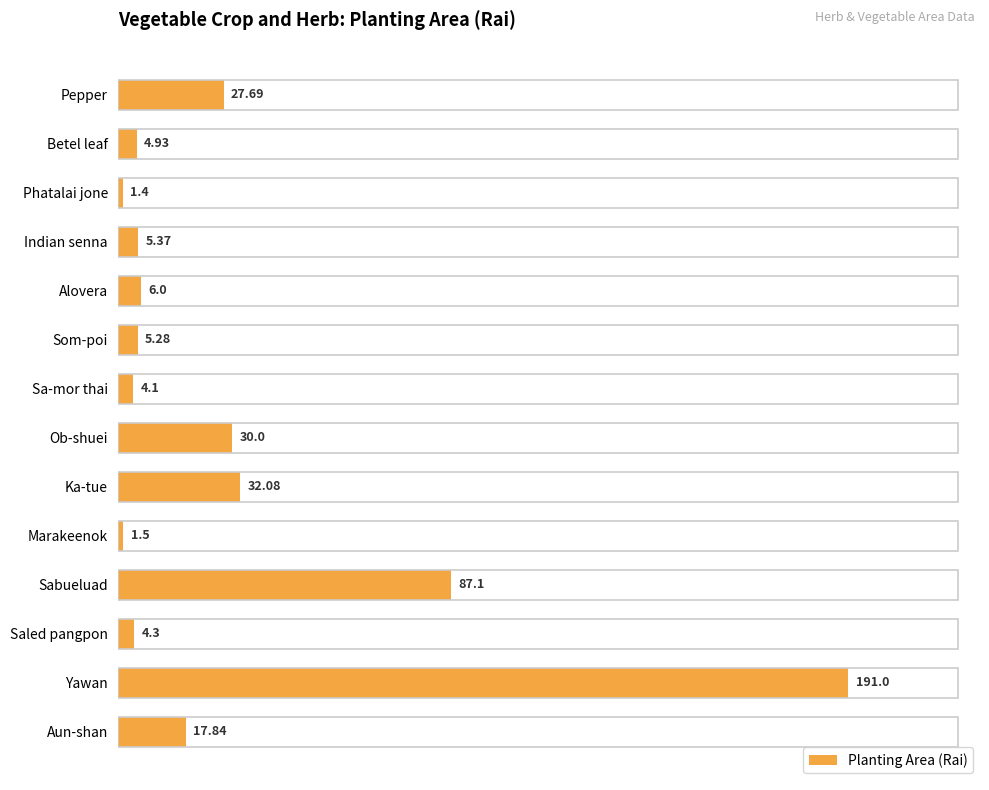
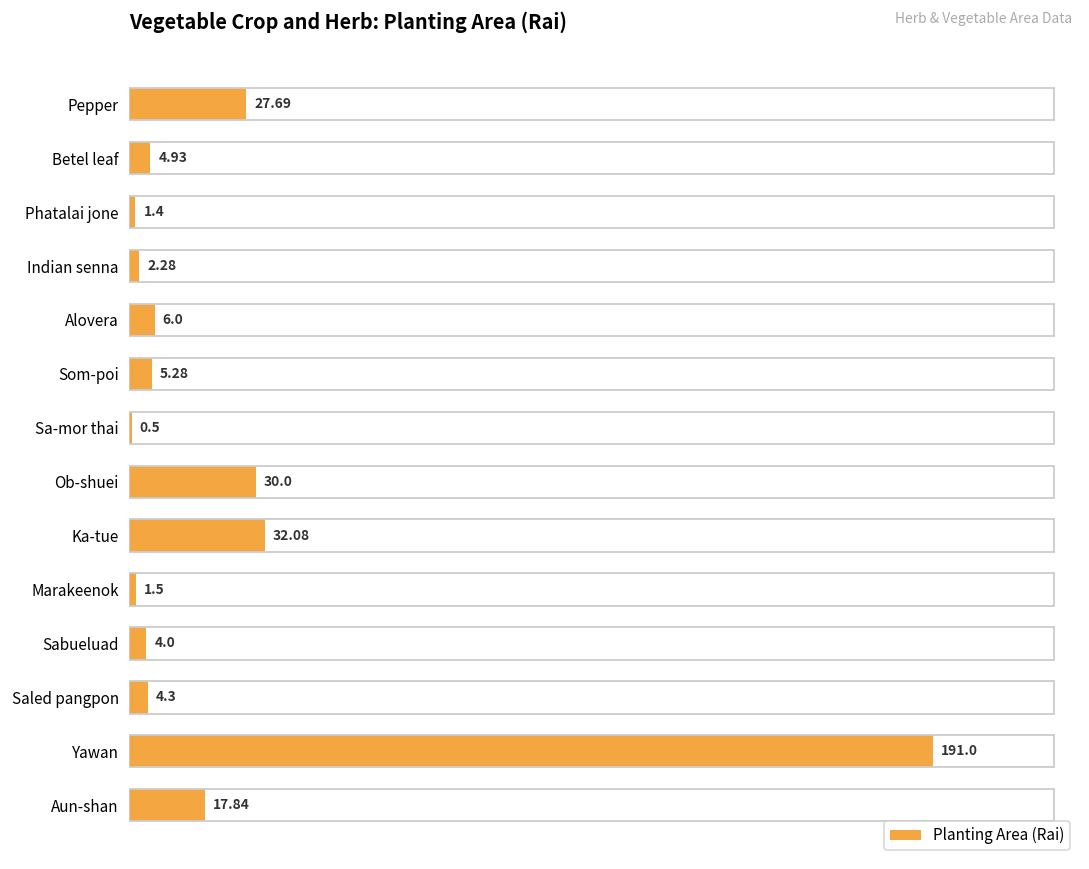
  {
    "Pepper": 27.69,
    "Betel leaf": 4.93,
    "Phatalai jone": 1.4,
-   "Indian senna": 5.37,
+   "Indian senna": 2.28,
    "Alovera": 6.0,
    "Som-poi": 5.28,
-   "Sa-mor thai": 4.1,
+   "Sa-mor thai": 0.5,
    "Ob-shuei": 30.0,
    "Ka-tue": 32.08,
    "Marakeenok": 1.5,
-   "Sabueluad": 87.1,
+   "Sabueluad": 4.0,
    "Saled pangpon": 4.3,
    "Yawan": 191.0,
    "Aun-shan": 17.84
  }
